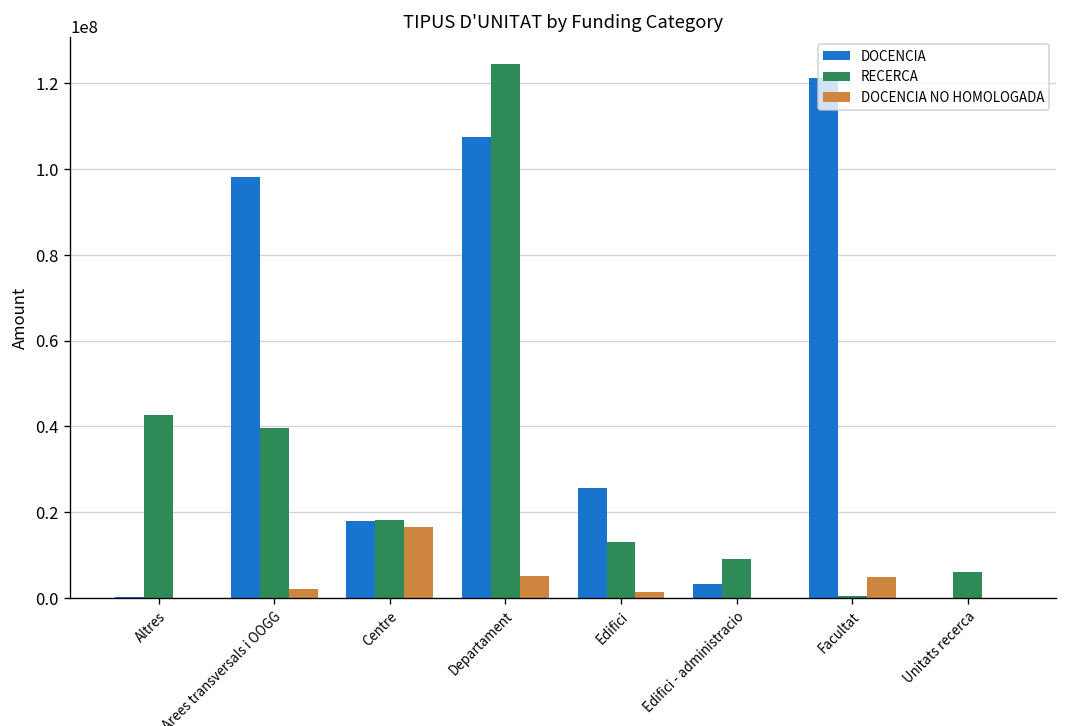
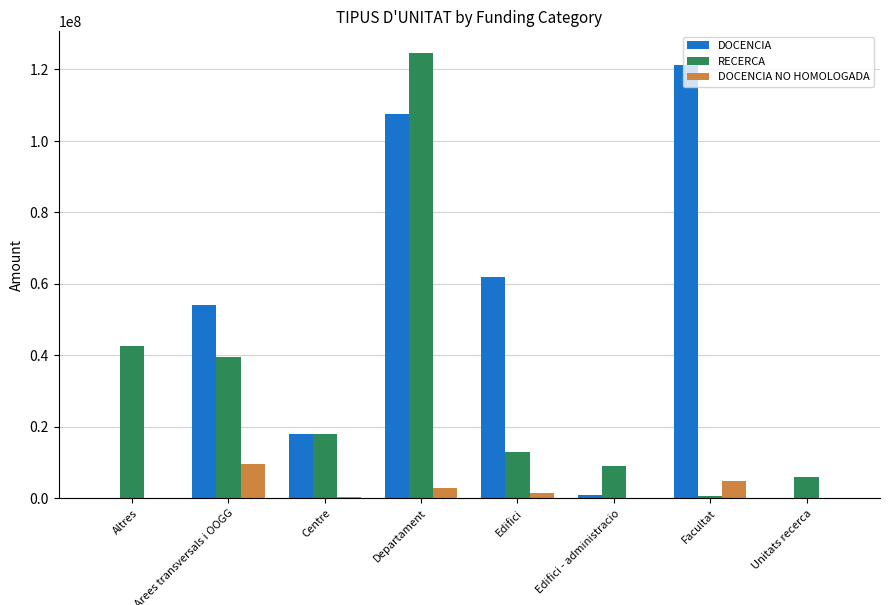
  {
    "DOCENCIA": {
-     "Arees transversals i OOGG": 98000000,
+     "Arees transversals i OOGG": 54000000,
      "Centre": 18000000,
      "Departament": 107000000,
-     "Edifici": 26000000,
-     "Edifici - administracio": 3000000,
+     "Edifici": 62000000,
+     "Edifici - administracio": 1000000,
      "Unitats recerca": 0
    },
    "RECERCA": {
      "Altres": 43000000,
      "Arees transversals i OOGG": 40000000,
      "Centre": 18000000,
      "Departament": 124000000,
      "Edifici": 13000000,
      "Edifici - administracio": 9000000,
      "Unitats recerca": 6000000
    },
    "DOCENCIA NO HOMOLOGADA": {
-     "Arees transversals i OOGG": 2000000,
-     "Centre": 17000000,
-     "Departament": 5000000,
+     "Arees transversals i OOGG": 10000000,
+     "Centre": 0,
+     "Departament": 3000000,
      "Edifici": 1000000,
      "Facultat": 5000000
    }
  }
